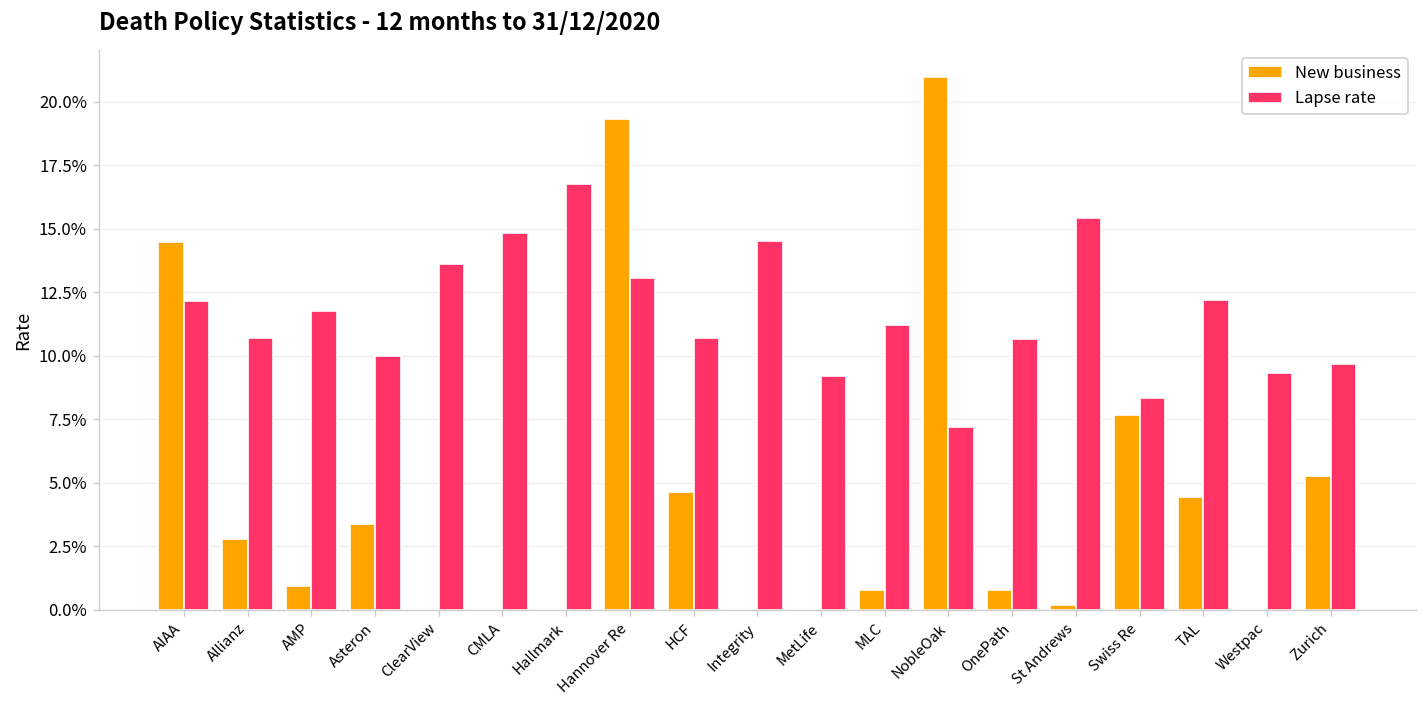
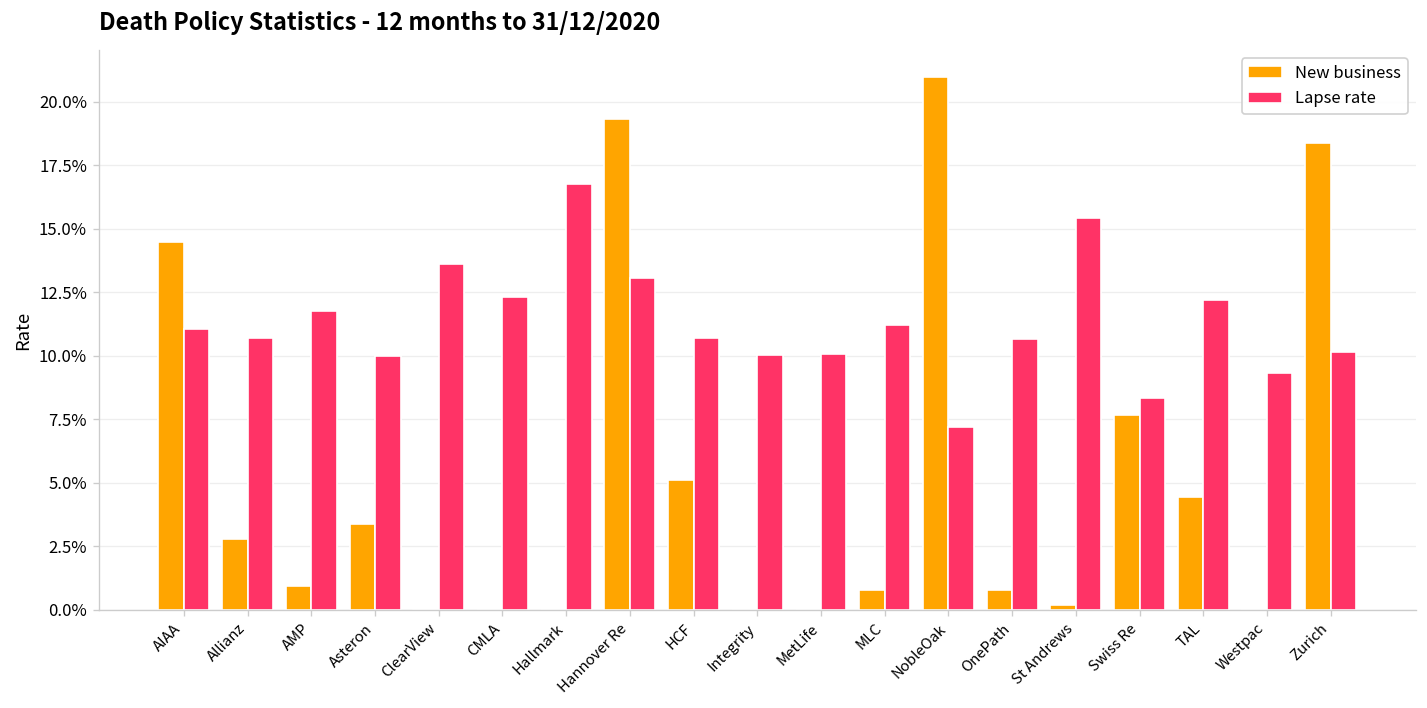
  {
    "New business": {
      "AIAA": "14.5%",
      "Allianz": "2.8%",
      "AMP": "1.0%",
      "Asteron": "3.4%",
      "Hallmark": "0.0%",
      "Hannover Re": "19.3%",
-     "HCF": "4.6%",
+     "HCF": "5.1%",
      "Integrity": "0.0%",
      "MetLife": "0.0%",
      "MLC": "0.8%",
      "NobleOak": "21.0%",
      "OnePath": "0.8%",
      "St Andrews": "0.2%",
      "Swiss Re": "7.7%",
      "TAL": "4.4%",
-     "Zurich": "5.3%"
+     "Zurich": "18.4%"
    },
    "Lapse rate": {
-     "AIAA": "12.1%",
+     "AIAA": "11.0%",
      "Allianz": "10.7%",
      "AMP": "11.8%",
      "Asteron": "10.0%",
      "ClearView": "13.6%",
-     "CMLA": "14.8%",
+     "CMLA": "12.3%",
      "Hallmark": "16.8%",
      "Hannover Re": "13.1%",
      "HCF": "10.7%",
-     "Integrity": "14.5%",
-     "MetLife": "9.2%",
+     "Integrity": "10.0%",
+     "MetLife": "10.1%",
      "MLC": "11.2%",
      "NobleOak": "7.2%",
      "OnePath": "10.7%",
      "St Andrews": "15.4%",
      "Swiss Re": "8.3%",
      "TAL": "12.2%",
      "Westpac": "9.3%",
-     "Zurich": "9.7%"
+     "Zurich": "10.1%"
    }
  }
